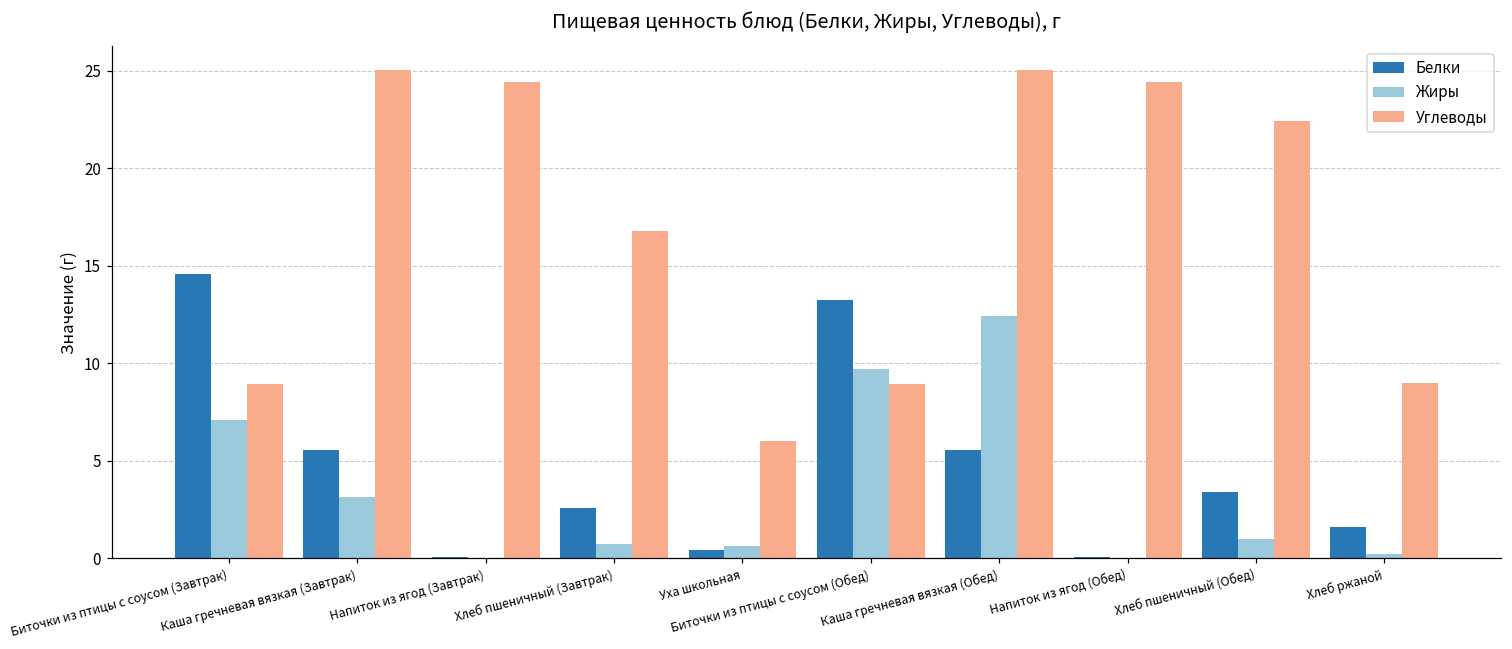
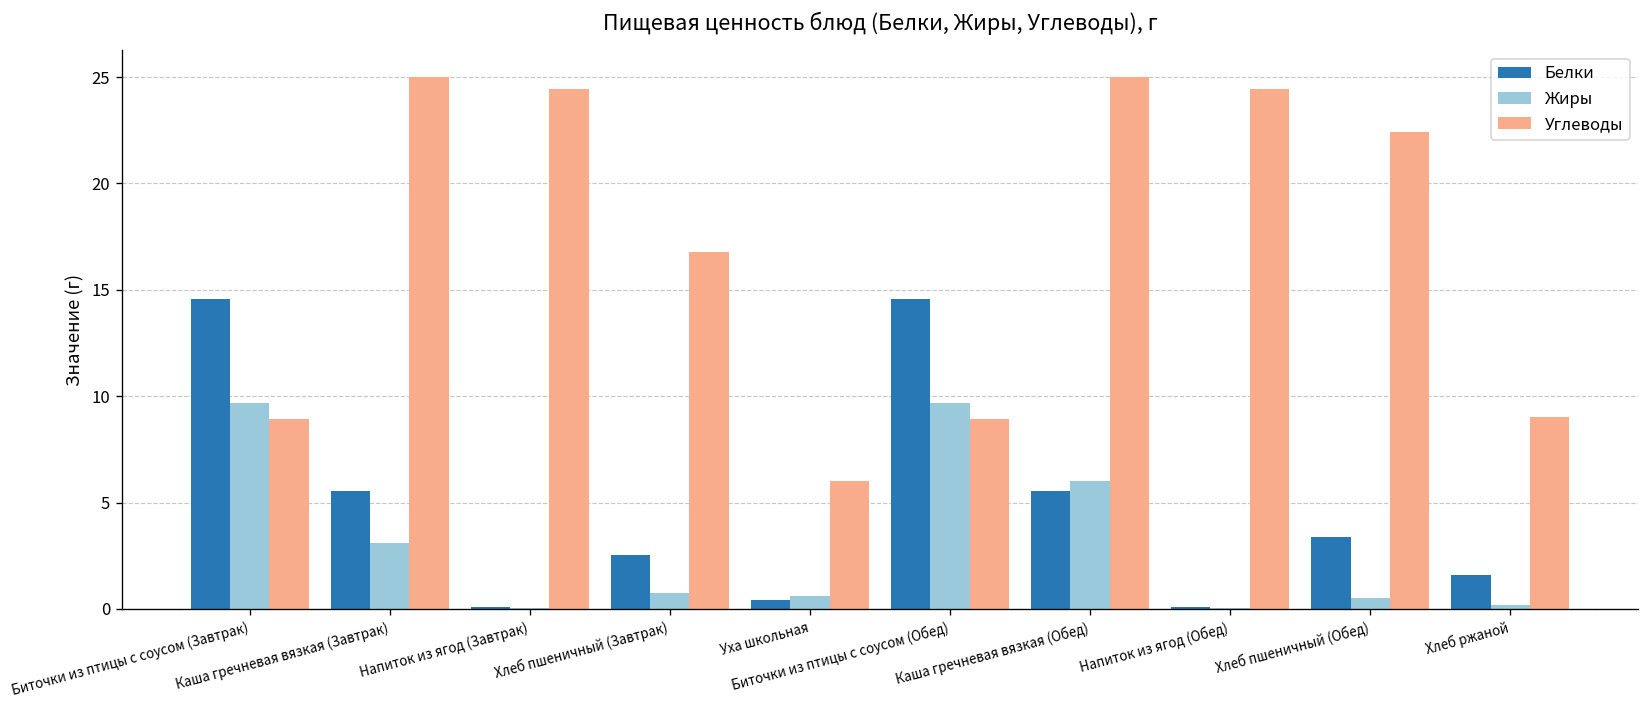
  {
    "Белки": {
      "Биточки из птицы с соусом (Завтрак)": 14.6,
      "Каша гречневая вязкая (Завтрак)": 5.6,
      "Хлеб пшеничный (Завтрак)": 2.6,
      "Уха школьная": 0.4,
-     "Биточки из птицы с соусом (Обед)": 13.3,
+     "Биточки из птицы с соусом (Обед)": 14.6,
      "Каша гречневая вязкая (Обед)": 5.6,
      "Хлеб пшеничный (Обед)": 3.4,
      "Хлеб ржаной": 1.6
    },
    "Жиры": {
-     "Биточки из птицы с соусом (Завтрак)": 7.1,
+     "Биточки из птицы с соусом (Завтрак)": 9.7,
      "Каша гречневая вязкая (Завтрак)": 3.1,
      "Хлеб пшеничный (Завтрак)": 0.8,
      "Уха школьная": 0.6,
      "Биточки из птицы с соусом (Обед)": 9.7,
-     "Каша гречневая вязкая (Обед)": 12.4,
-     "Хлеб пшеничный (Обед)": 1.0,
+     "Каша гречневая вязкая (Обед)": 6.0,
+     "Хлеб пшеничный (Обед)": 0.5,
      "Хлеб ржаной": 0.2
    },
    "Углеводы": {
      "Биточки из птицы с соусом (Завтрак)": 8.9,
      "Каша гречневая вязкая (Завтрак)": 25.0,
      "Напиток из ягод (Завтрак)": 24.4,
      "Хлеб пшеничный (Завтрак)": 16.8,
      "Уха школьная": 6.0,
      "Биточки из птицы с соусом (Обед)": 8.9,
      "Каша гречневая вязкая (Обед)": 25.0,
      "Напиток из ягод (Обед)": 24.4,
      "Хлеб пшеничный (Обед)": 22.4,
      "Хлеб ржаной": 9.0
    }
  }
